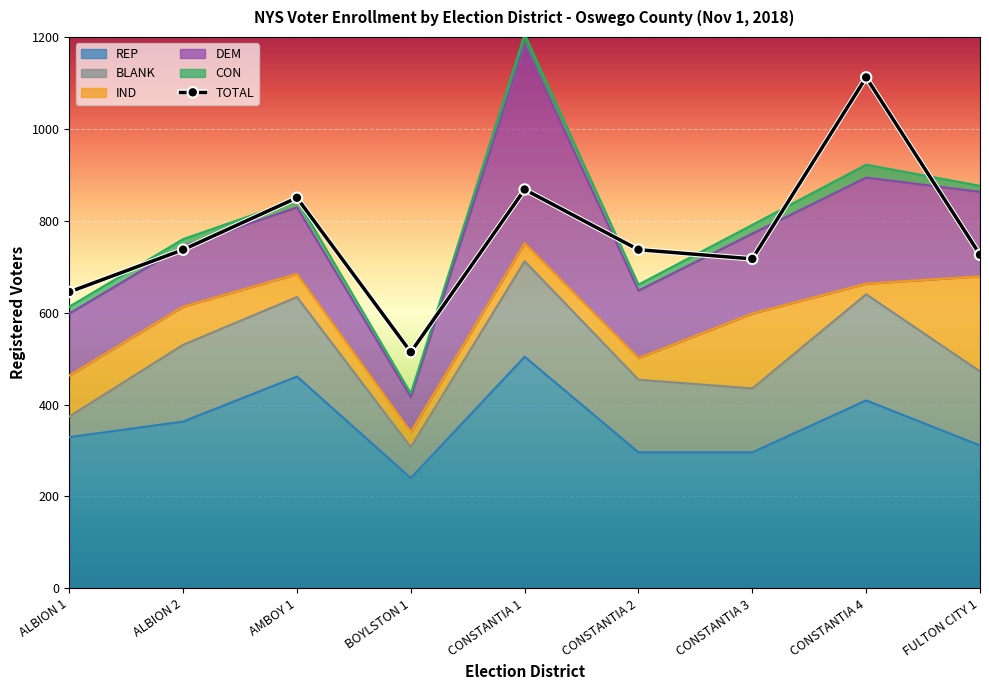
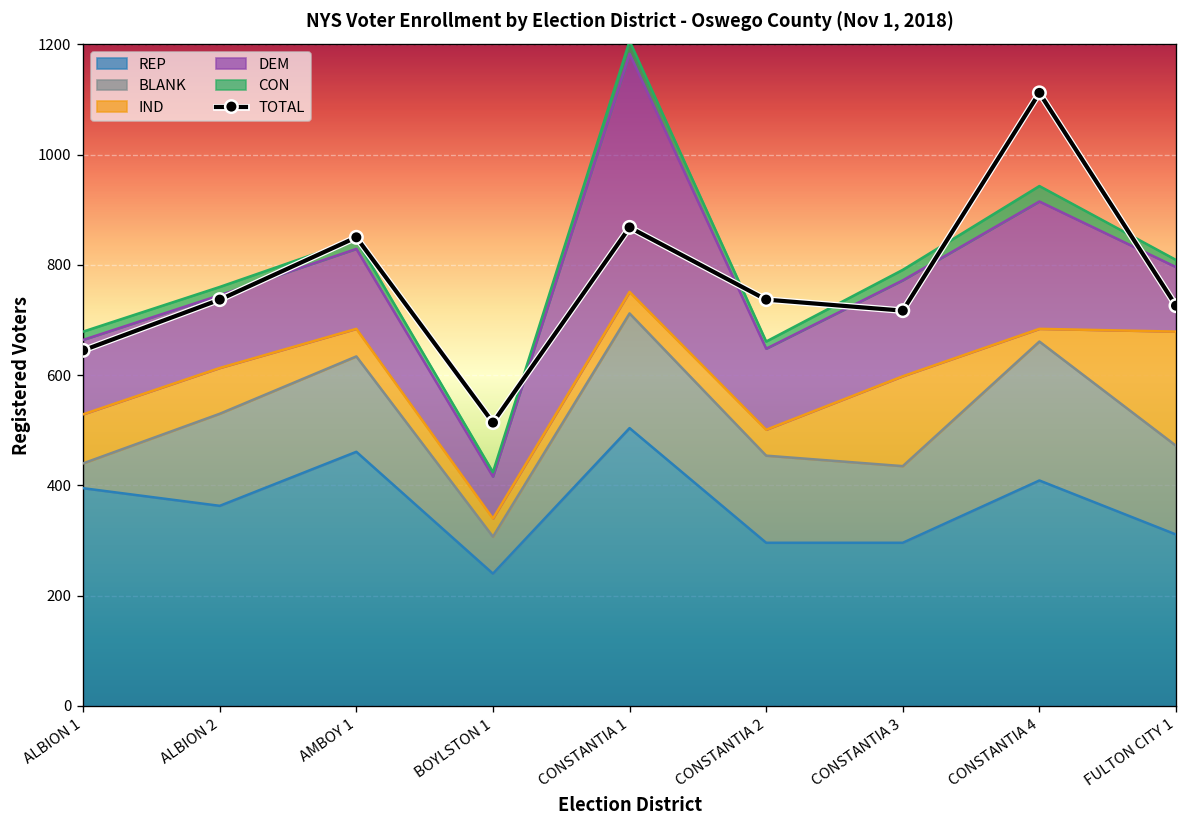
  {
    "REP": {
-     "ALBION 1": 330,
+     "ALBION 1": 400,
      "ALBION 2": 360,
      "AMBOY 1": 460,
      "BOYLSTON 1": 240,
      "CONSTANTIA 1": 500,
      "CONSTANTIA 2": 300,
      "CONSTANTIA 3": 300,
      "CONSTANTIA 4": 410,
      "FULTON CITY 1": 310
    },
    "BLANK": {
      "ALBION 1": 50,
      "ALBION 2": 170,
      "AMBOY 1": 170,
      "BOYLSTON 1": 70,
      "CONSTANTIA 1": 210,
      "CONSTANTIA 2": 160,
      "CONSTANTIA 3": 140,
-     "CONSTANTIA 4": 230,
+     "CONSTANTIA 4": 250,
      "FULTON CITY 1": 160
    },
    "IND": {
      "ALBION 1": 90,
      "ALBION 2": 80,
      "AMBOY 1": 50,
      "BOYLSTON 1": 30,
      "CONSTANTIA 1": 40,
      "CONSTANTIA 2": 50,
      "CONSTANTIA 3": 160,
      "CONSTANTIA 4": 20,
      "FULTON CITY 1": 210
    },
    "DEM": {
      "ALBION 1": 140,
      "ALBION 2": 130,
      "AMBOY 1": 150,
      "BOYLSTON 1": 80,
      "CONSTANTIA 1": 430,
      "CONSTANTIA 2": 150,
      "CONSTANTIA 3": 170,
      "CONSTANTIA 4": 230,
-     "FULTON CITY 1": 180
+     "FULTON CITY 1": 120
    },
    "CON": {
      "ALBION 1": 20,
      "ALBION 2": 20,
      "BOYLSTON 1": 10,
      "CONSTANTIA 2": 10,
      "CONSTANTIA 3": 20,
      "CONSTANTIA 4": 30,
      "FULTON CITY 1": 10
    },
    "TOTAL": {
      "ALBION 1": 650,
      "ALBION 2": 740,
      "BOYLSTON 1": 510,
      "CONSTANTIA 1": 870,
      "CONSTANTIA 2": 740,
      "CONSTANTIA 3": 720,
      "CONSTANTIA 4": 1110,
      "FULTON CITY 1": 730
    }
  }
